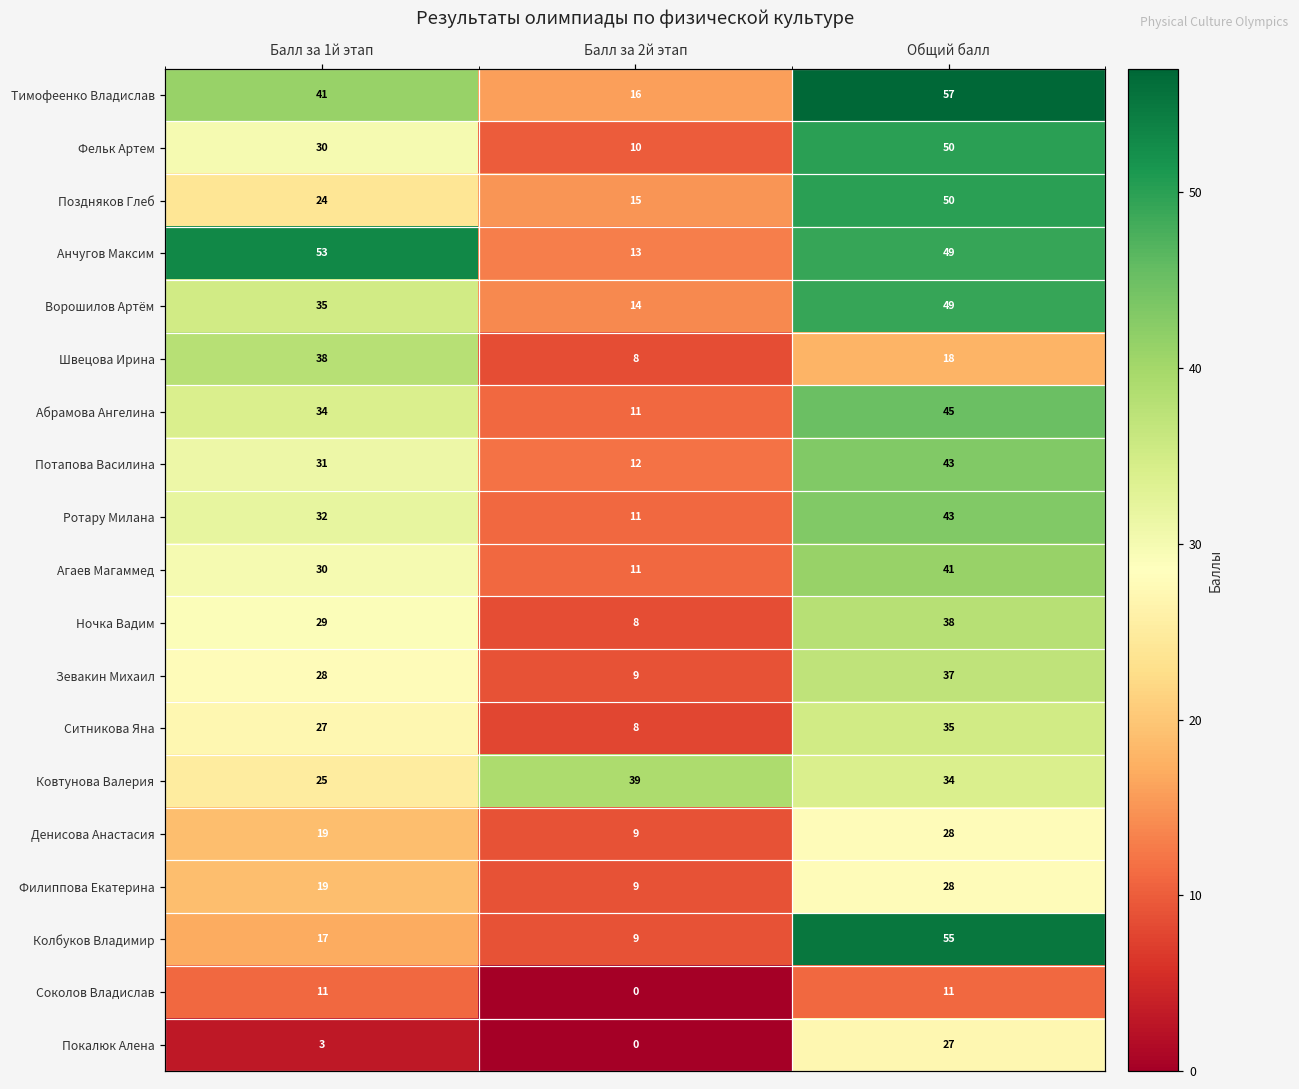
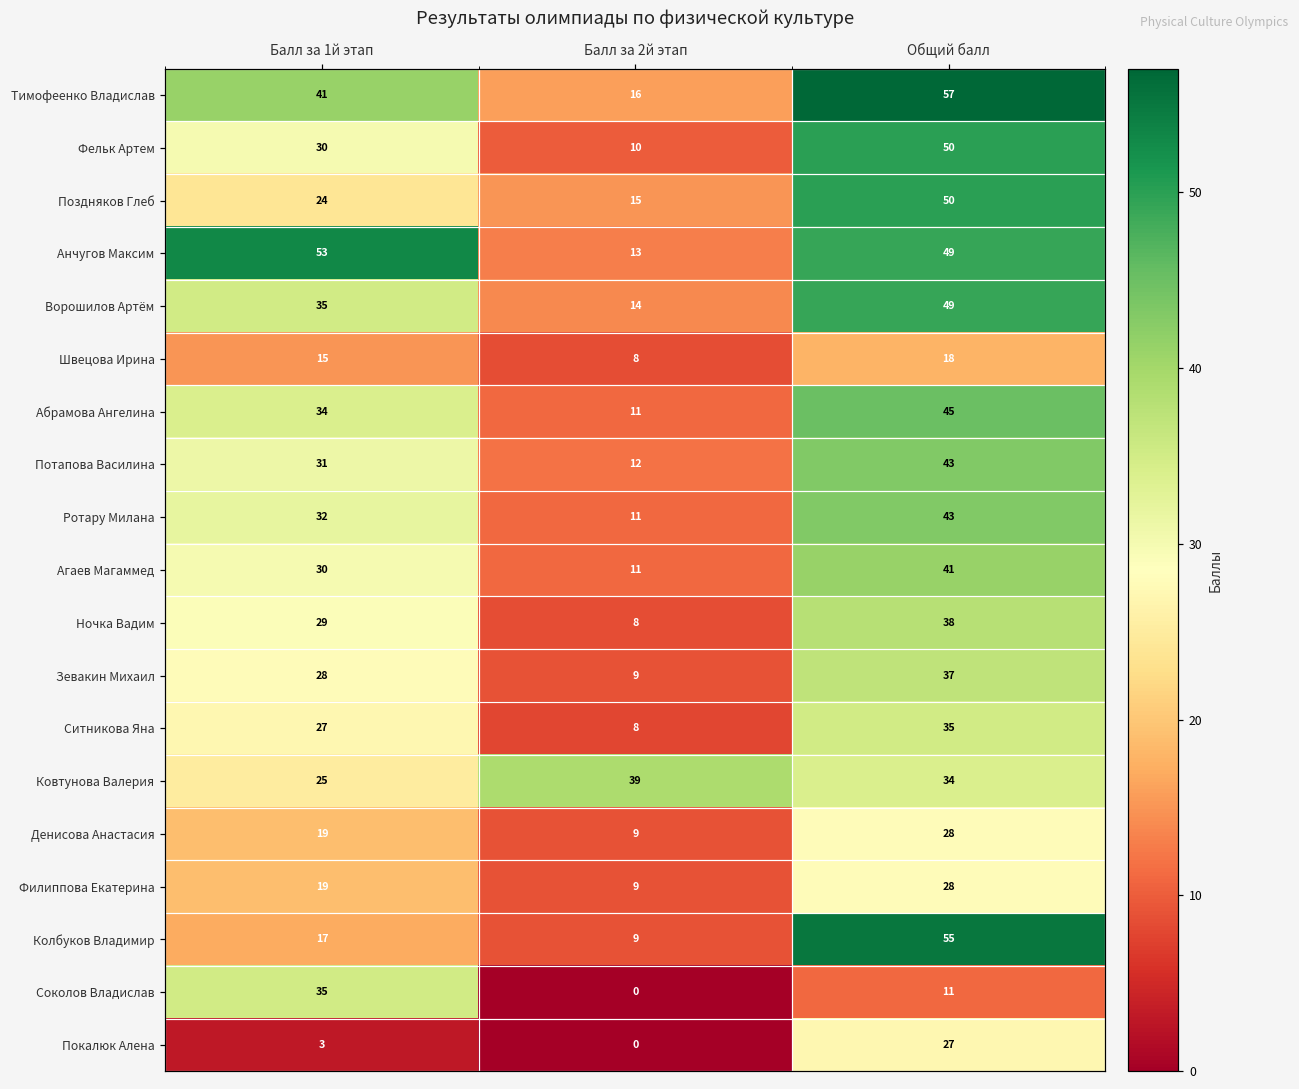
  {
    "Тимофеенко Владислав": {
      "Балл за 1й этап": 41,
      "Балл за 2й этап": 16,
      "Общий балл": 57
    },
    "Фельк Артем": {
      "Балл за 1й этап": 30,
      "Балл за 2й этап": 10,
      "Общий балл": 50
    },
    "Поздняков Глеб": {
      "Балл за 1й этап": 24,
      "Балл за 2й этап": 15,
      "Общий балл": 50
    },
    "Анчугов Максим": {
      "Балл за 1й этап": 53,
      "Балл за 2й этап": 13,
      "Общий балл": 49
    },
    "Ворошилов Артём": {
      "Балл за 1й этап": 35,
      "Балл за 2й этап": 14,
      "Общий балл": 49
    },
    "Швецова Ирина": {
-     "Балл за 1й этап": 38,
+     "Балл за 1й этап": 15,
      "Балл за 2й этап": 8,
      "Общий балл": 18
    },
    "Абрамова Ангелина": {
      "Балл за 1й этап": 34,
      "Балл за 2й этап": 11,
      "Общий балл": 45
    },
    "Потапова Василина": {
      "Балл за 1й этап": 31,
      "Балл за 2й этап": 12,
      "Общий балл": 43
    },
    "Ротару Милана": {
      "Балл за 1й этап": 32,
      "Балл за 2й этап": 11,
      "Общий балл": 43
    },
    "Агаев Магаммед": {
      "Балл за 1й этап": 30,
      "Балл за 2й этап": 11,
      "Общий балл": 41
    },
    "Ночка Вадим": {
      "Балл за 1й этап": 29,
      "Балл за 2й этап": 8,
      "Общий балл": 38
    },
    "Зевакин Михаил": {
      "Балл за 1й этап": 28,
      "Балл за 2й этап": 9,
      "Общий балл": 37
    },
    "Ситникова Яна": {
      "Балл за 1й этап": 27,
      "Балл за 2й этап": 8,
      "Общий балл": 35
    },
    "Ковтунова Валерия": {
      "Балл за 1й этап": 25,
      "Балл за 2й этап": 39,
      "Общий балл": 34
    },
    "Денисова Анастасия": {
      "Балл за 1й этап": 19,
      "Балл за 2й этап": 9,
      "Общий балл": 28
    },
    "Филиппова Екатерина": {
      "Балл за 1й этап": 19,
      "Балл за 2й этап": 9,
      "Общий балл": 28
    },
    "Колбуков Владимир": {
      "Балл за 1й этап": 17,
      "Балл за 2й этап": 9,
      "Общий балл": 55
    },
    "Соколов Владислав": {
-     "Балл за 1й этап": 11,
+     "Балл за 1й этап": 35,
      "Балл за 2й этап": 0,
      "Общий балл": 11
    },
    "Покалюк Алена": {
      "Балл за 1й этап": 3,
      "Балл за 2й этап": 0,
      "Общий балл": 27
    }
  }
